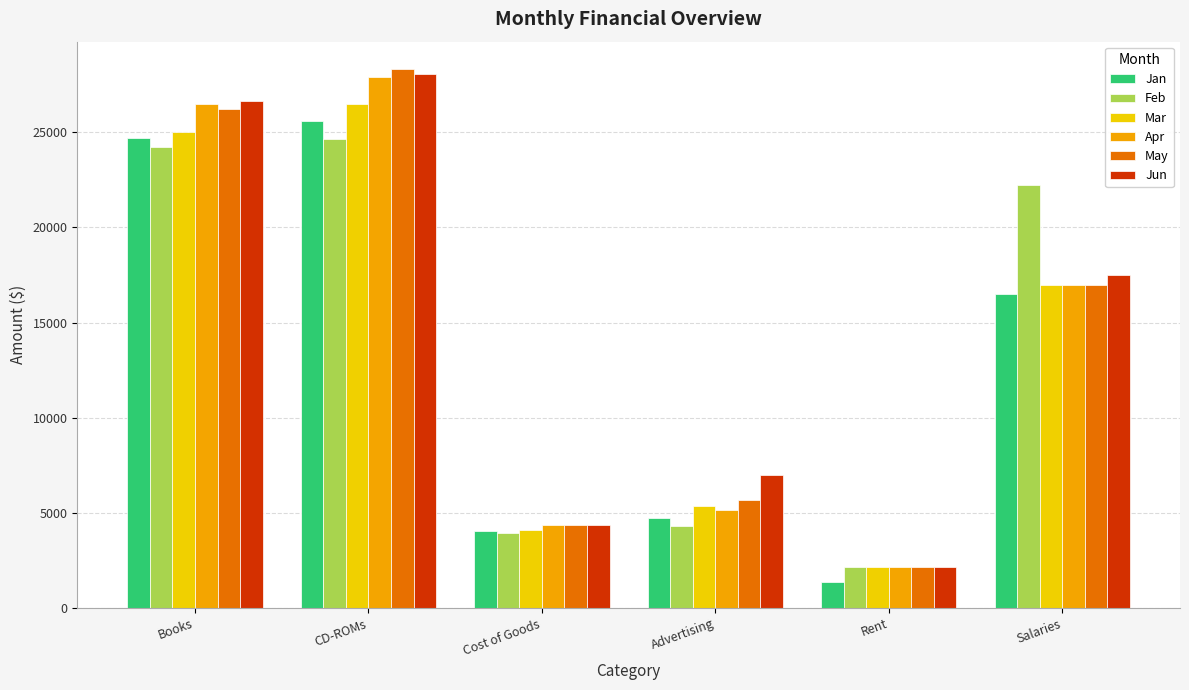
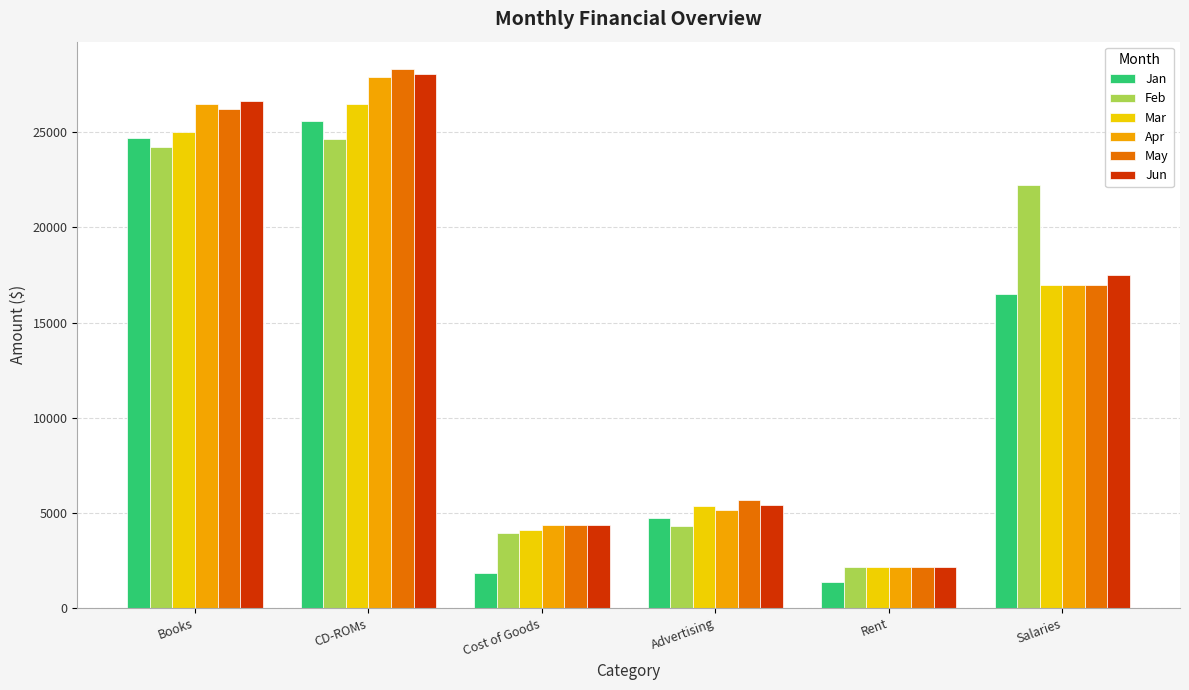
  {
    "Jan": {
      "Books": 24700,
      "CD-ROMs": 25600,
-     "Cost of Goods": 4000,
+     "Cost of Goods": 1800,
      "Advertising": 4700,
      "Rent": 1400,
      "Salaries": 16500
    },
    "Feb": {
      "Books": 24300,
      "CD-ROMs": 24700,
      "Cost of Goods": 4000,
      "Advertising": 4300,
      "Rent": 2200,
      "Salaries": 22300
    },
    "Jun": {
      "Books": 26700,
      "CD-ROMs": 28100,
      "Cost of Goods": 4400,
-     "Advertising": 7000,
+     "Advertising": 5400,
      "Rent": 2200,
      "Salaries": 17500
    }
  }
